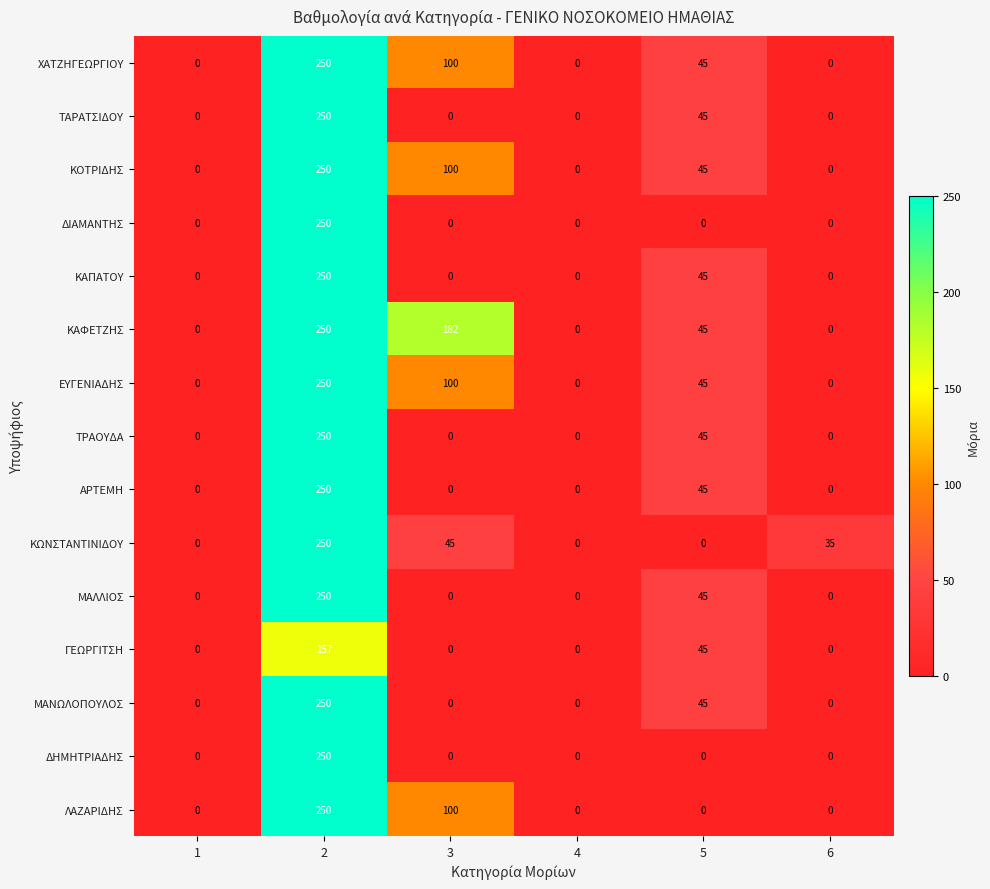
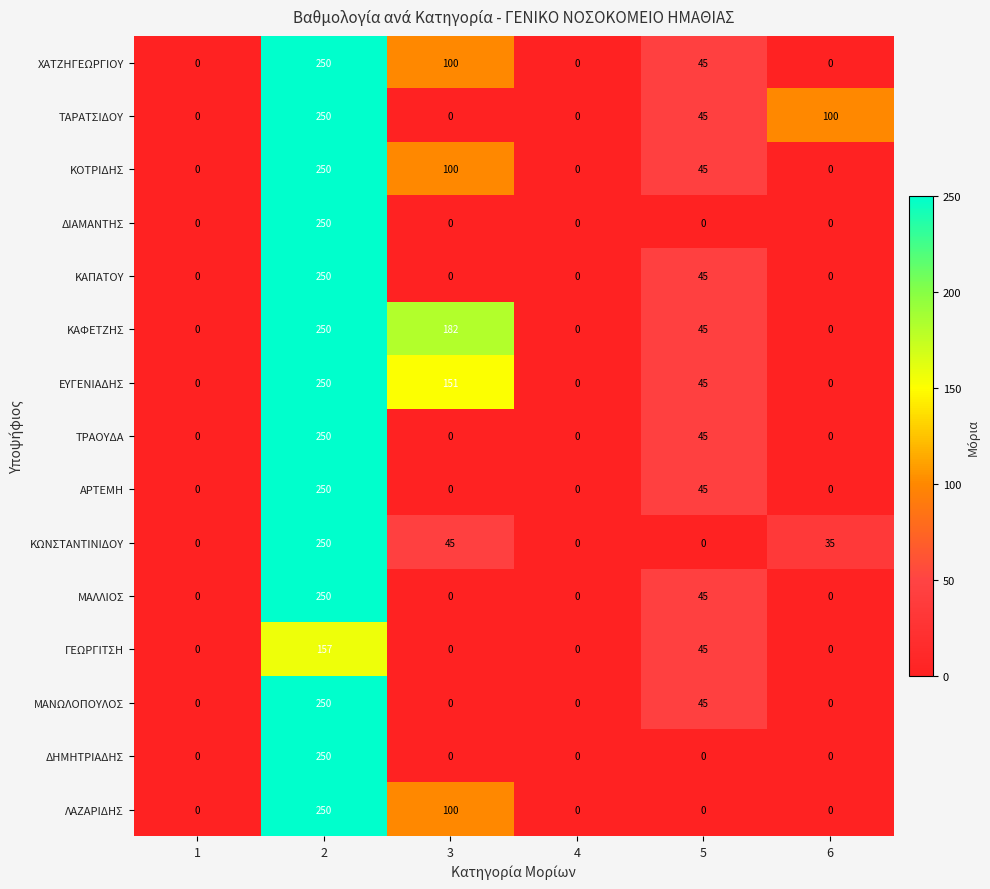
  {
    "ΧΑΤΖΗΓΕΩΡΓΙΟΥ": {
      "1": 0,
      "2": 250,
      "3": 100,
      "4": 0,
      "5": 45,
      "6": 0
    },
    "ΤΑΡΑΤΣΙΔΟΥ": {
      "1": 0,
      "2": 250,
      "3": 0,
      "4": 0,
      "5": 45,
-     "6": 0
+     "6": 100
    },
    "ΚΟΤΡΙΔΗΣ": {
      "1": 0,
      "2": 250,
      "3": 100,
      "4": 0,
      "5": 45,
      "6": 0
    },
    "ΔΙΑΜΑΝΤΗΣ": {
      "1": 0,
      "2": 250,
      "3": 0,
      "4": 0,
      "5": 0,
      "6": 0
    },
    "ΚΑΠΑΤΟΥ": {
      "1": 0,
      "2": 250,
      "3": 0,
      "4": 0,
      "5": 45,
      "6": 0
    },
    "ΚΑΦΕΤΖΗΣ": {
      "1": 0,
      "2": 250,
      "3": 182,
      "4": 0,
      "5": 45,
      "6": 0
    },
    "ΕΥΓΕΝΙΑΔΗΣ": {
      "1": 0,
      "2": 250,
-     "3": 100,
+     "3": 151,
      "4": 0,
      "5": 45,
      "6": 0
    },
    "ΤΡΑΟΥΔΑ": {
      "1": 0,
      "2": 250,
      "3": 0,
      "4": 0,
      "5": 45,
      "6": 0
    },
    "ΑΡΤΕΜΗ": {
      "1": 0,
      "2": 250,
      "3": 0,
      "4": 0,
      "5": 45,
      "6": 0
    },
    "ΚΩΝΣΤΑΝΤΙΝΙΔΟΥ": {
      "1": 0,
      "2": 250,
      "3": 45,
      "4": 0,
      "5": 0,
      "6": 35
    },
    "ΜΑΛΛΙΟΣ": {
      "1": 0,
      "2": 250,
      "3": 0,
      "4": 0,
      "5": 45,
      "6": 0
    },
    "ΓΕΩΡΓΙΤΣΗ": {
      "1": 0,
      "2": 157,
      "3": 0,
      "4": 0,
      "5": 45,
      "6": 0
    },
    "ΜΑΝΩΛΟΠΟΥΛΟΣ": {
      "1": 0,
      "2": 250,
      "3": 0,
      "4": 0,
      "5": 45,
      "6": 0
    },
    "ΔΗΜΗΤΡΙΑΔΗΣ": {
      "1": 0,
      "2": 250,
      "3": 0,
      "4": 0,
      "5": 0,
      "6": 0
    },
    "ΛΑΖΑΡΙΔΗΣ": {
      "1": 0,
      "2": 250,
      "3": 100,
      "4": 0,
      "5": 0,
      "6": 0
    }
  }
